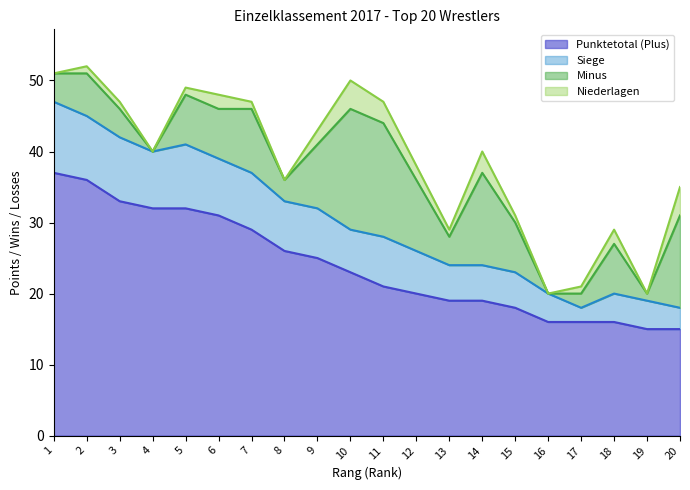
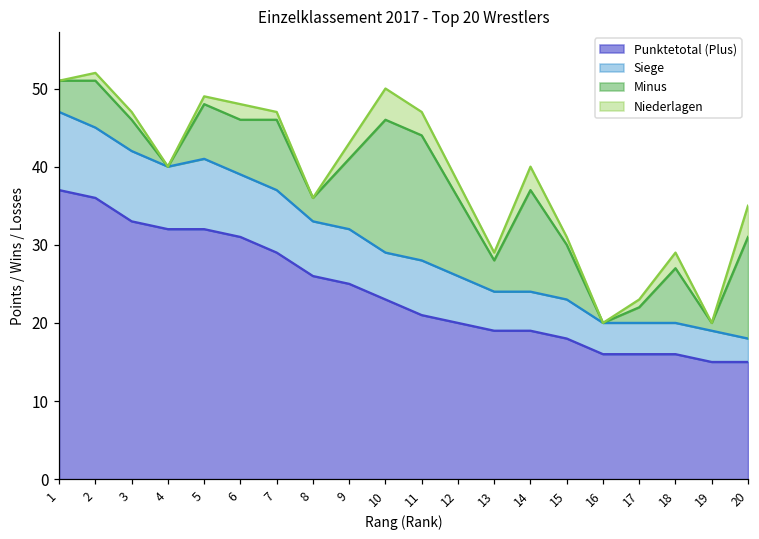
  {
    "Punktetotal (Plus)": {
      "1": 37,
      "2": 36,
      "3": 33,
      "4": 32,
      "5": 32,
      "6": 31,
      "7": 29,
      "8": 26,
      "9": 25,
      "10": 23,
      "11": 21,
      "12": 20,
      "13": 19,
      "14": 19,
      "15": 18,
      "16": 16,
      "17": 16,
      "18": 16,
      "19": 15,
      "20": 15
    },
    "Siege": {
      "1": 10,
      "2": 9,
      "3": 9,
      "5": 9,
      "6": 8,
      "7": 8,
      "8": 7,
      "9": 7,
      "10": 6,
      "11": 7,
      "12": 6,
      "13": 5,
      "14": 5,
      "15": 5,
-     "17": 2,
+     "17": 4,
      "18": 4,
      "19": 4,
      "20": 3
    },
    "Minus": {
      "2": 6,
      "3": 4,
      "5": 7,
      "6": 7,
      "7": 9,
      "9": 9,
      "10": 17,
      "11": 16,
      "12": 10,
      "13": 4,
      "14": 13,
      "15": 7,
      "17": 2,
      "18": 7,
      "20": 13
    },
    "Niederlagen": {
      "2": 1,
      "3": 1,
      "5": 1,
      "6": 2,
      "7": 1,
      "9": 2,
      "10": 4,
      "11": 3,
      "12": 2,
      "13": 1,
      "14": 3,
      "15": 1,
      "17": 1,
      "18": 2,
      "20": 4
    }
  }
